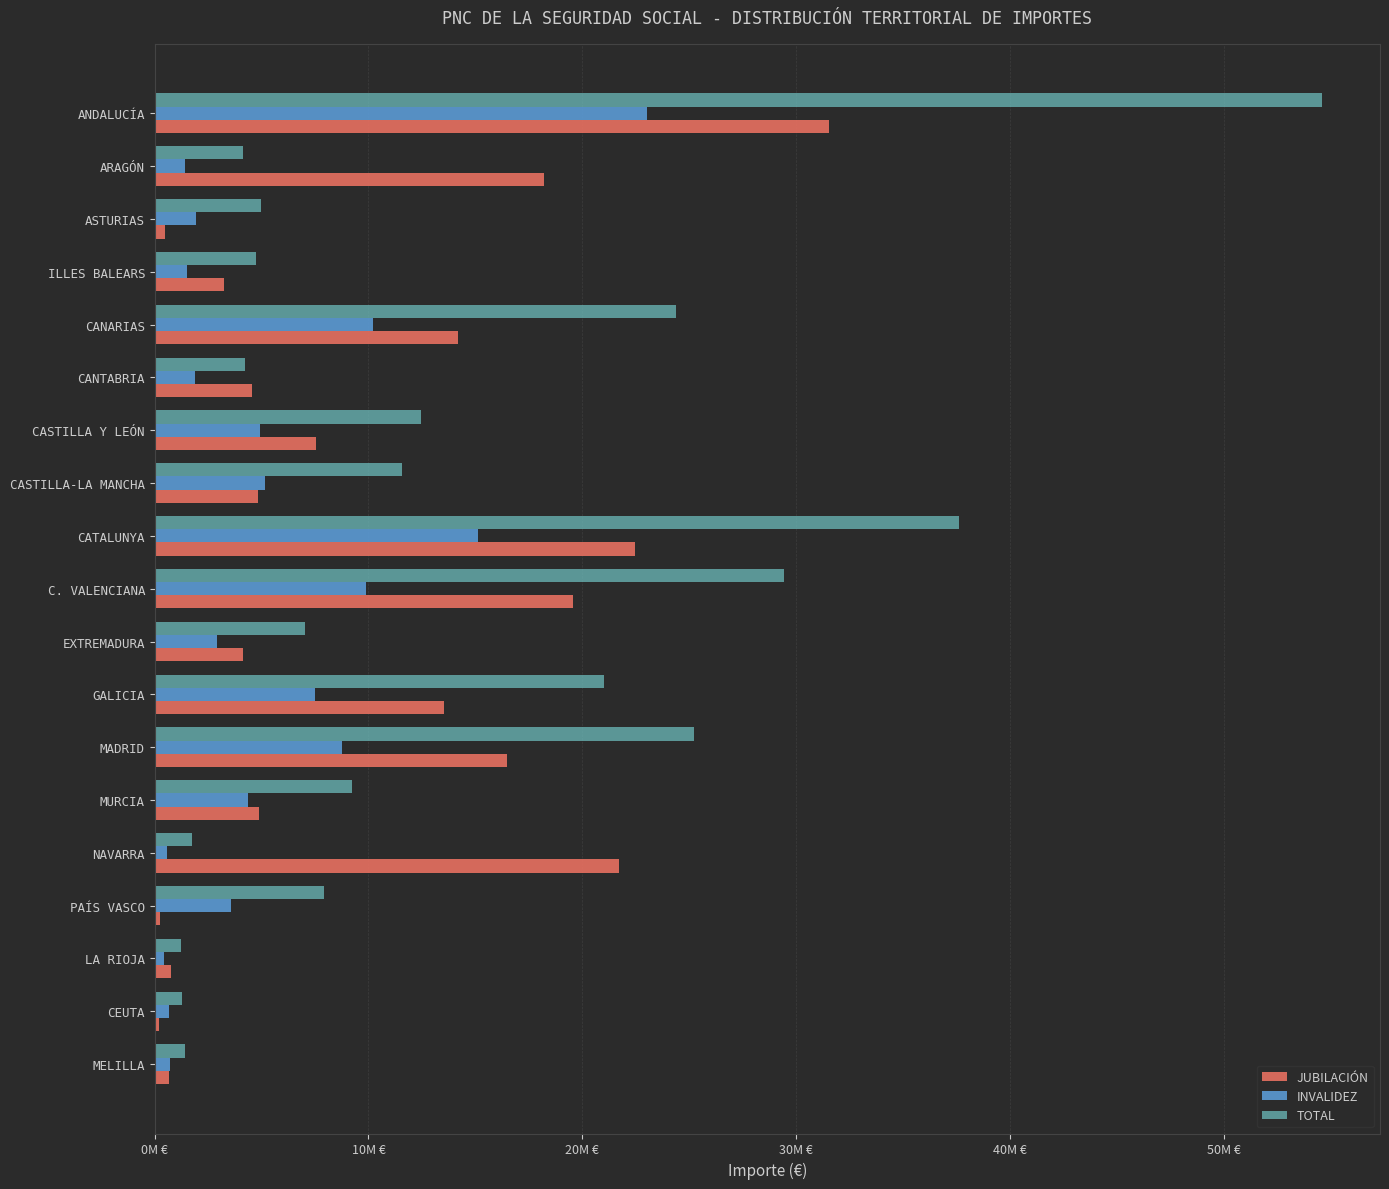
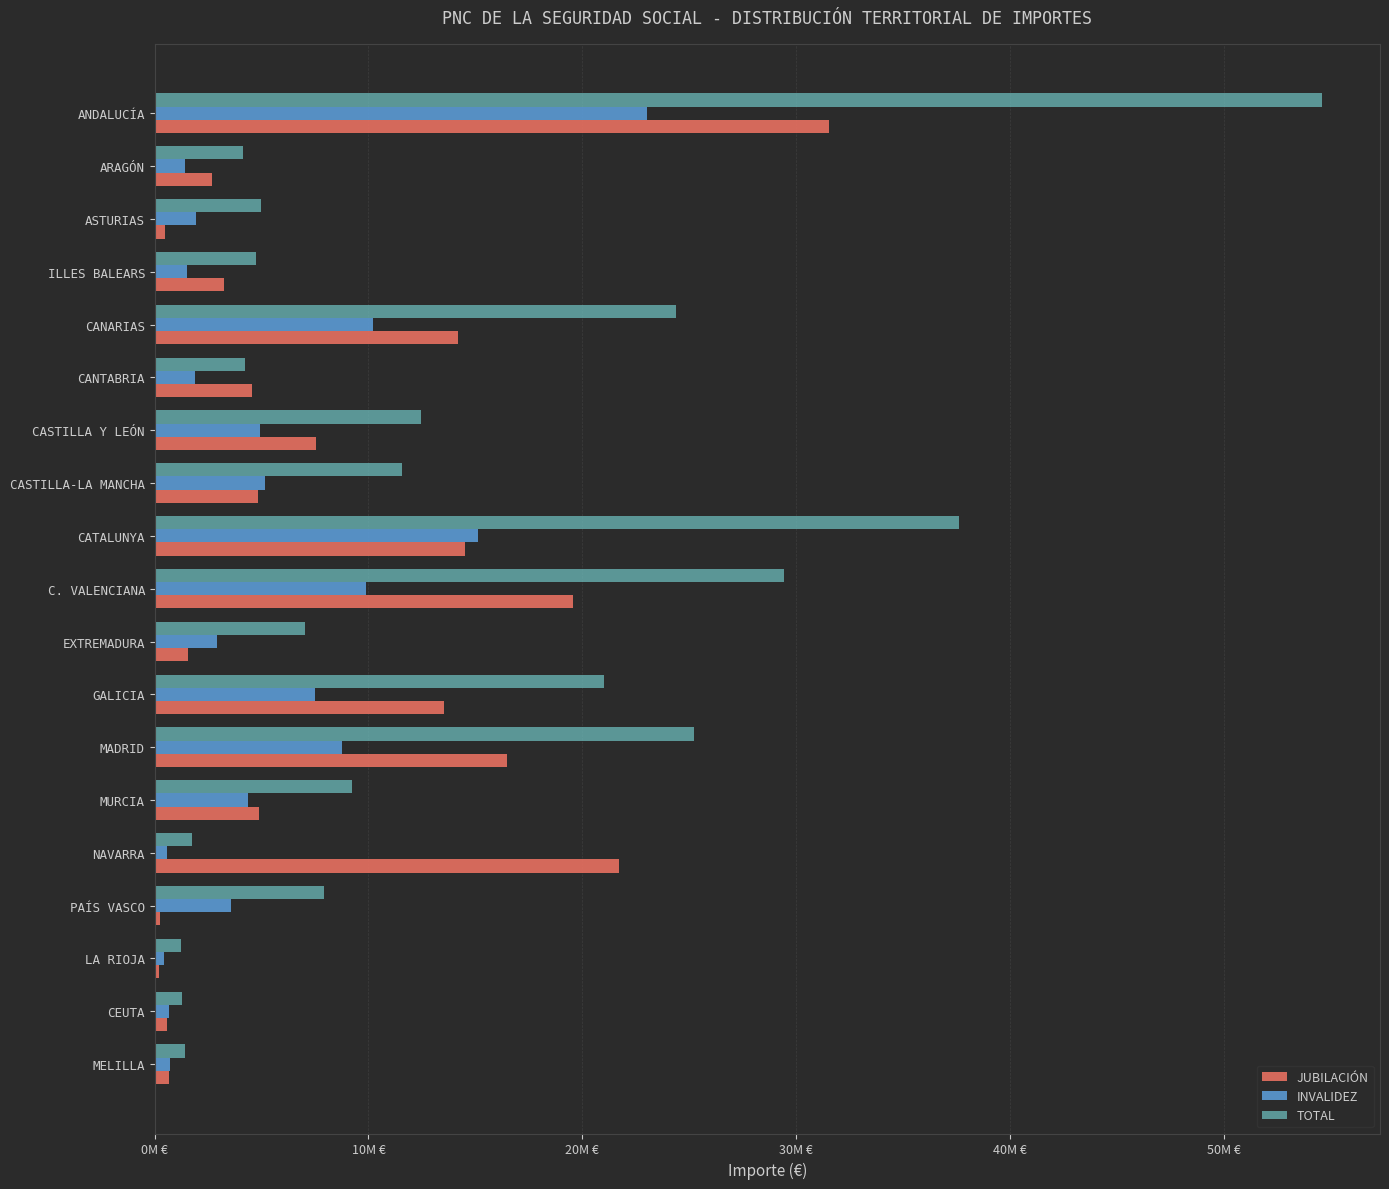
  {
    "JUBILACIÓN": {
      "ANDALUCÍA": "31.5M €",
-     "ARAGÓN": "18.2M €",
+     "ARAGÓN": "2.7M €",
      "ASTURIAS": "0.5M €",
      "ILLES BALEARS": "3.2M €",
      "CANARIAS": "14.2M €",
      "CANTABRIA": "4.6M €",
      "CASTILLA Y LEÓN": "7.5M €",
      "CASTILLA-LA MANCHA": "4.8M €",
-     "CATALUNYA": "22.5M €",
+     "CATALUNYA": "14.5M €",
      "C. VALENCIANA": "19.6M €",
-     "EXTREMADURA": "4.1M €",
+     "EXTREMADURA": "1.5M €",
      "GALICIA": "13.5M €",
      "MADRID": "16.5M €",
      "MURCIA": "4.9M €",
      "NAVARRA": "21.7M €",
      "PAÍS VASCO": "0.2M €",
-     "LA RIOJA": "0.8M €",
-     "CEUTA": "0.2M €",
+     "LA RIOJA": "0.2M €",
+     "CEUTA": "0.6M €",
      "MELILLA": "0.7M €"
    }
  }
